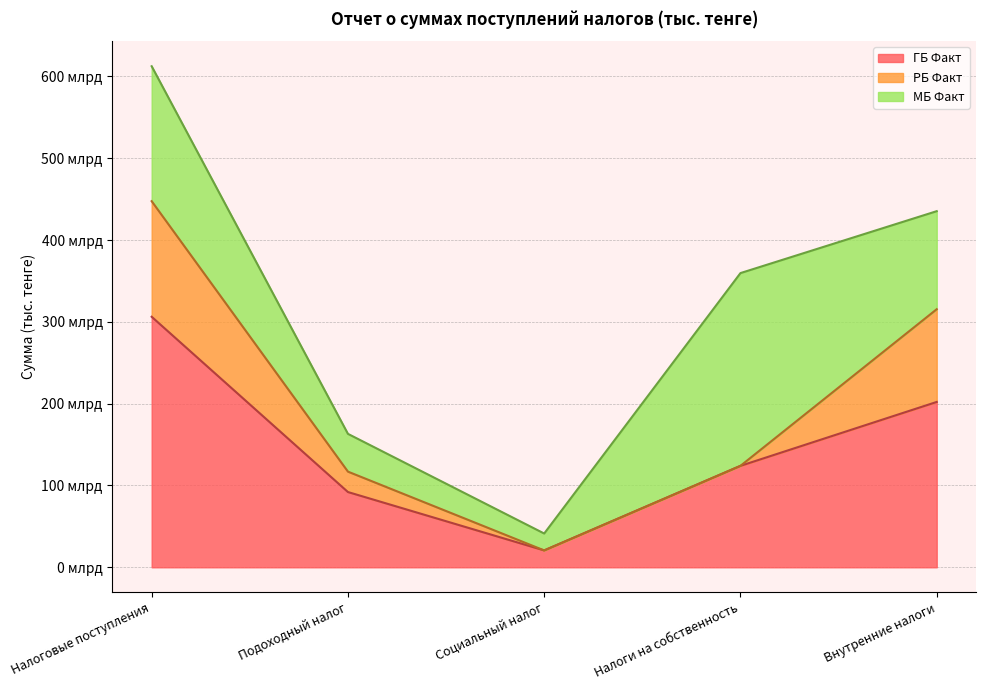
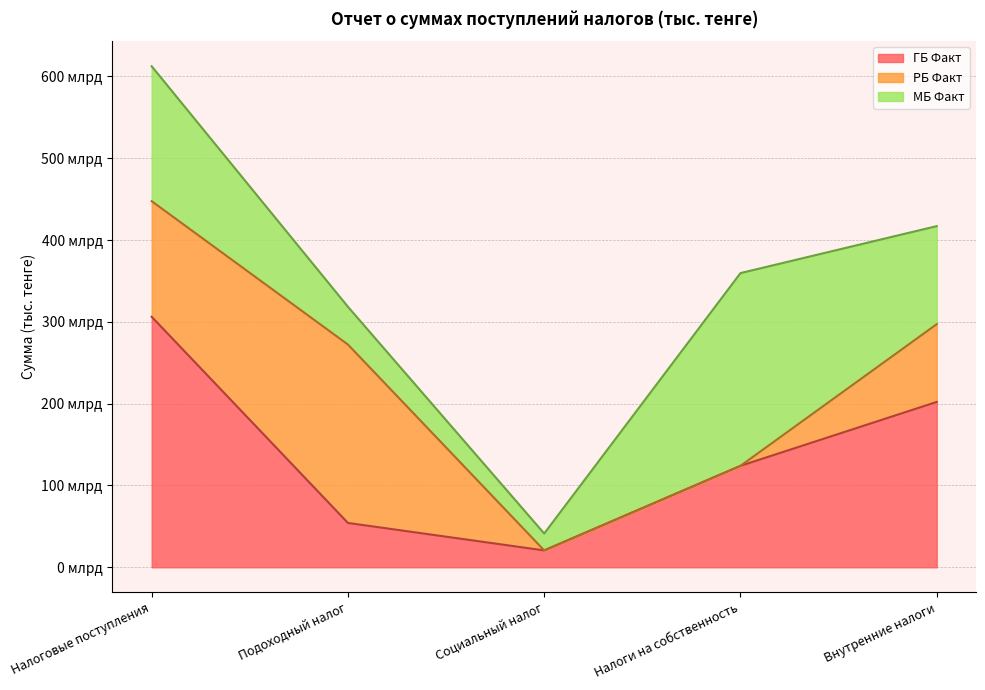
  {
    "ГБ Факт": {
      "Налоговые поступления": "310 млрд",
-     "Подоходный налог": "90 млрд",
+     "Подоходный налог": "50 млрд",
      "Внутренние налоги": "200 млрд"
    },
    "РБ Факт": {
      "Налоговые поступления": "140 млрд",
-     "Подоходный налог": "20 млрд",
-     "Внутренние налоги": "110 млрд"
+     "Подоходный налог": "220 млрд",
+     "Внутренние налоги": "100 млрд"
    },
    "МБ Факт": {
      "Налоговые поступления": "160 млрд",
      "Подоходный налог": "50 млрд",
      "Социальный налог": "20 млрд",
      "Налоги на собственность": "240 млрд",
      "Внутренние налоги": "120 млрд"
    }
  }
